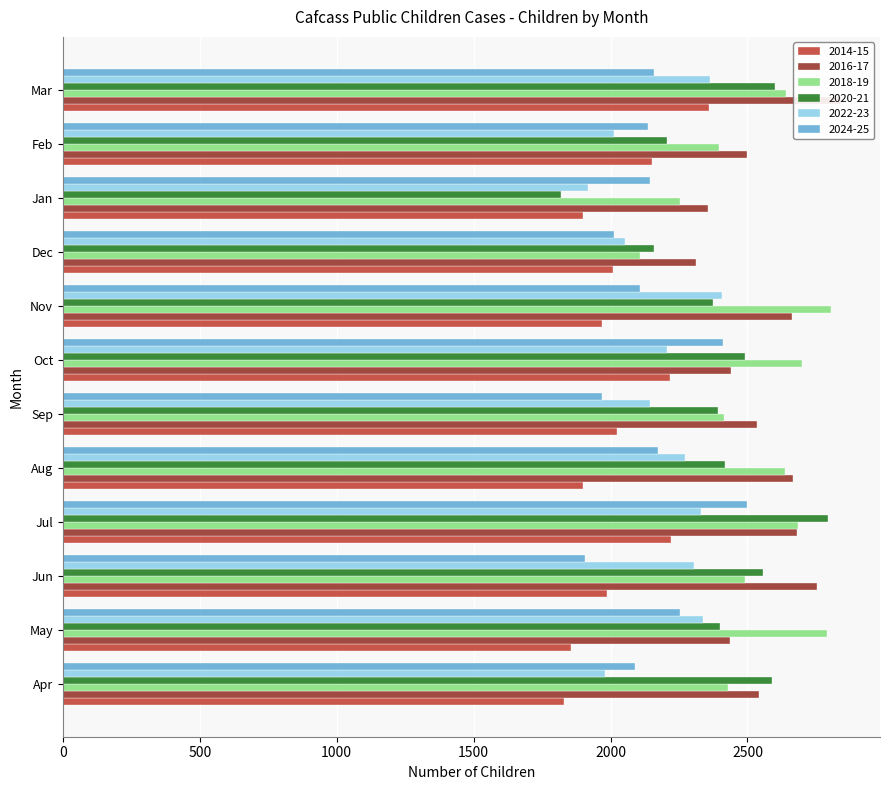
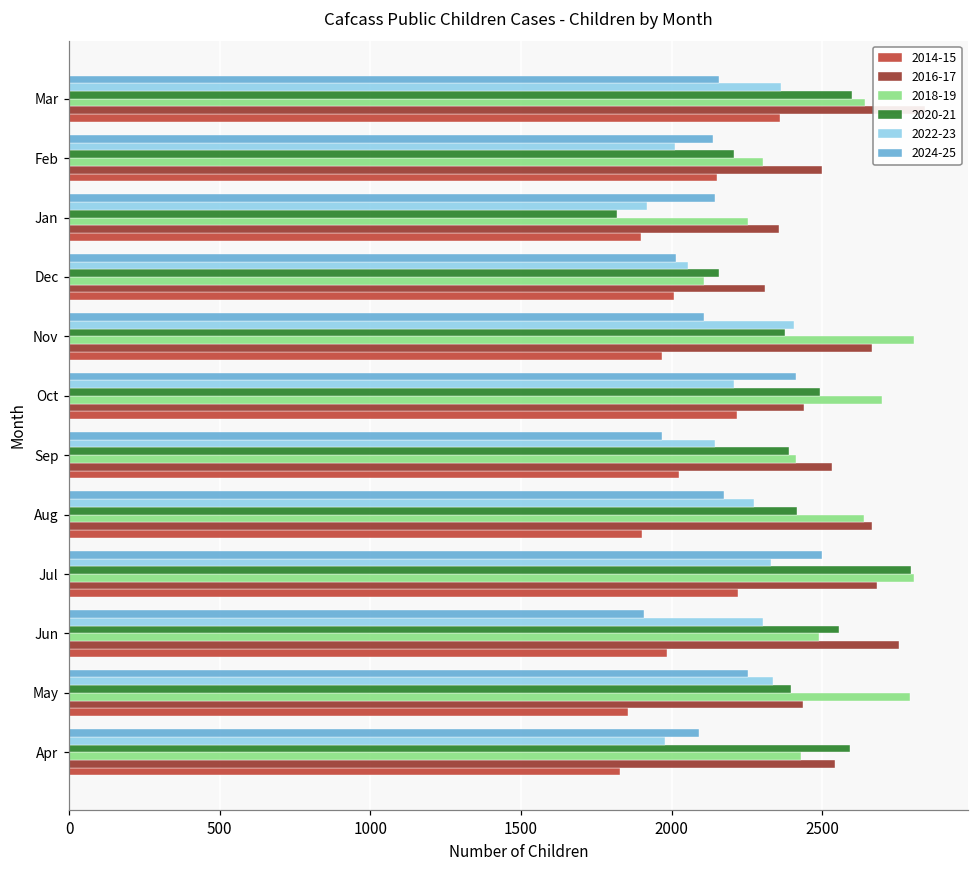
  {
    "2018-19": {
      "Mar": 2640,
-     "Feb": 2400,
+     "Feb": 2300,
      "Jan": 2250,
      "Dec": 2110,
      "Nov": 2800,
      "Oct": 2700,
      "Sep": 2410,
      "Aug": 2640,
-     "Jul": 2680,
+     "Jul": 2810,
      "Jun": 2490,
      "May": 2790,
      "Apr": 2430
    },
    "2020-21": {
      "Mar": 2600,
      "Feb": 2210,
      "Jan": 1820,
      "Dec": 2160,
      "Nov": 2380,
      "Oct": 2490,
      "Sep": 2390,
      "Aug": 2420,
      "Jul": 2790,
      "Jun": 2560,
      "May": 2400,
      "Apr": 2590
    },
    "2022-23": {
      "Mar": 2360,
      "Feb": 2010,
      "Jan": 1920,
      "Dec": 2050,
      "Nov": 2410,
      "Oct": 2210,
      "Sep": 2150,
      "Aug": 2270,
      "Jul": 2330,
      "Jun": 2300,
      "May": 2340,
      "Apr": 1980
    },
    "2024-25": {
      "Mar": 2160,
      "Feb": 2140,
      "Jan": 2150,
      "Dec": 2010,
      "Nov": 2110,
      "Oct": 2410,
      "Sep": 1970,
      "Aug": 2170,
      "Jul": 2500,
      "Jun": 1910,
      "May": 2260,
      "Apr": 2090
    }
  }
